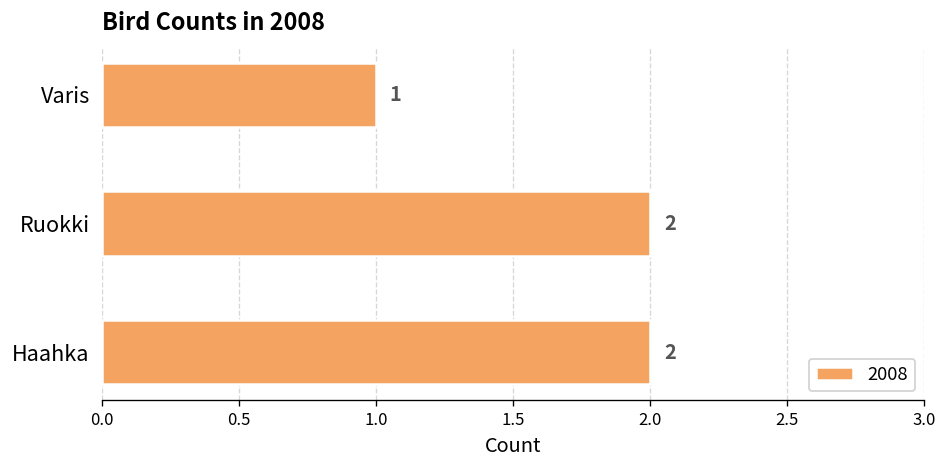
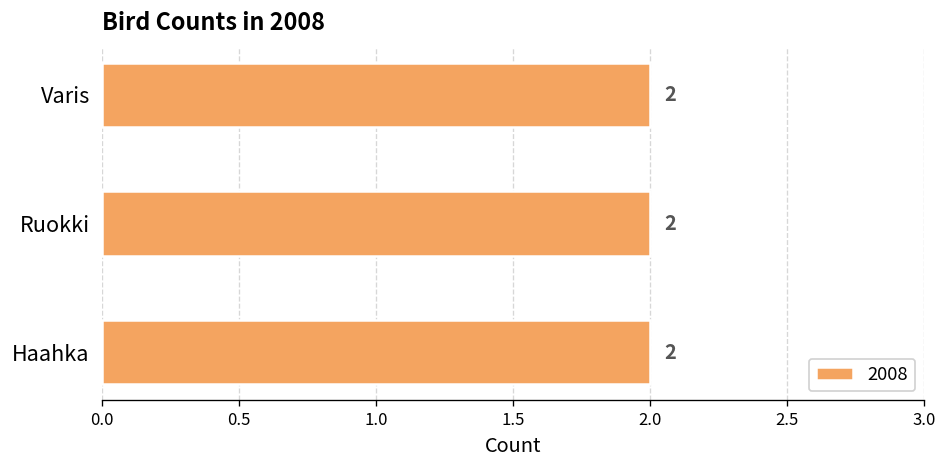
  {
-   "Varis": 1,
+   "Varis": 2,
    "Ruokki": 2,
    "Haahka": 2
  }
